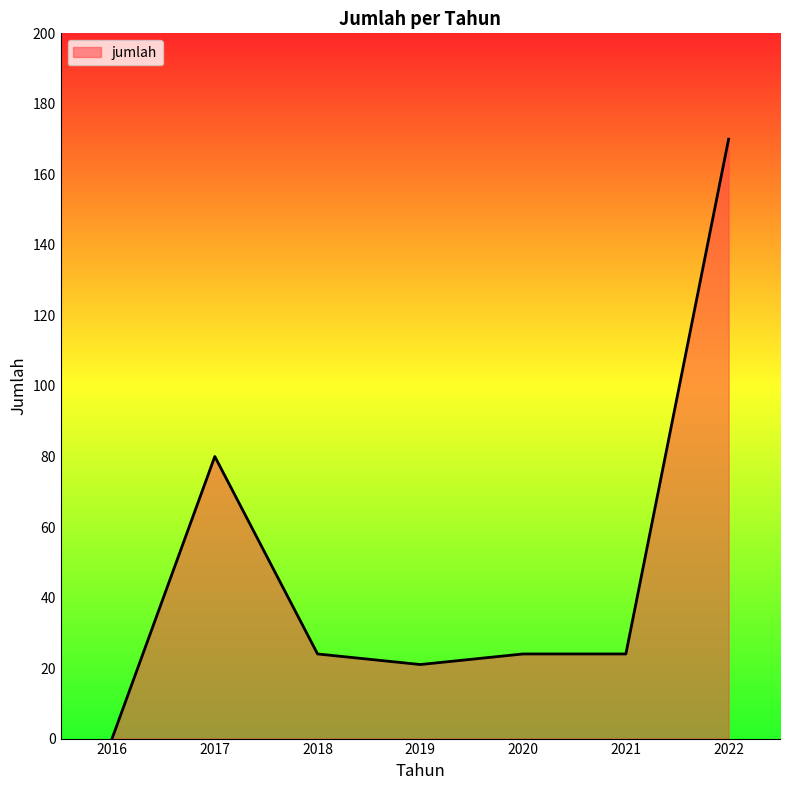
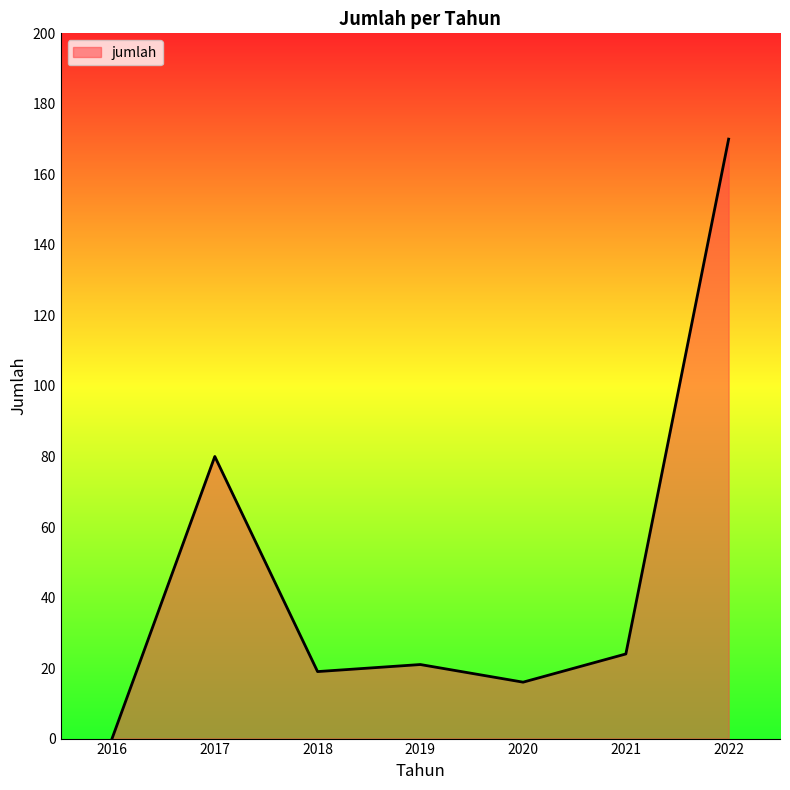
  {
    "2016": 0,
    "2017": 80,
-   "2018": 24,
+   "2018": 19,
    "2019": 21,
-   "2020": 24,
+   "2020": 16,
    "2021": 24,
    "2022": 170
  }
